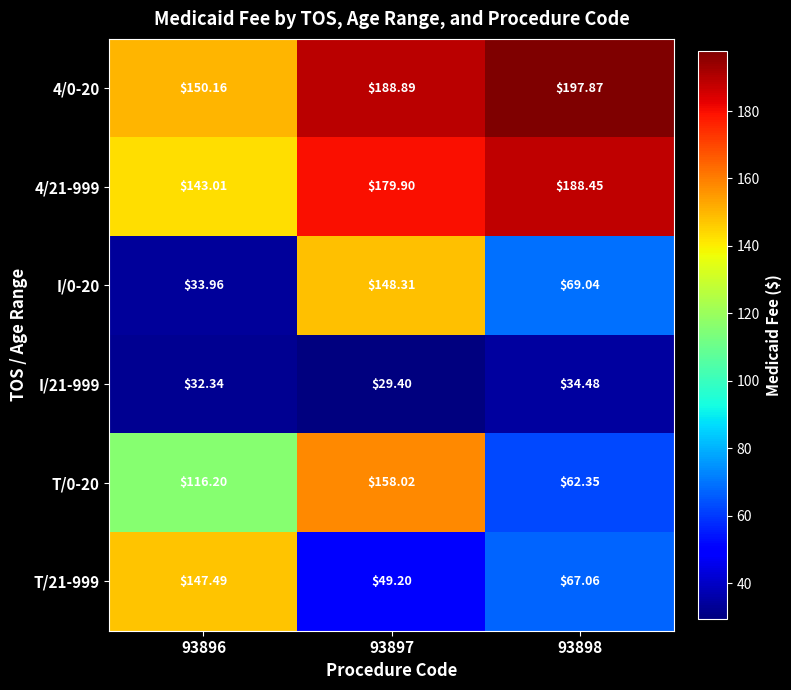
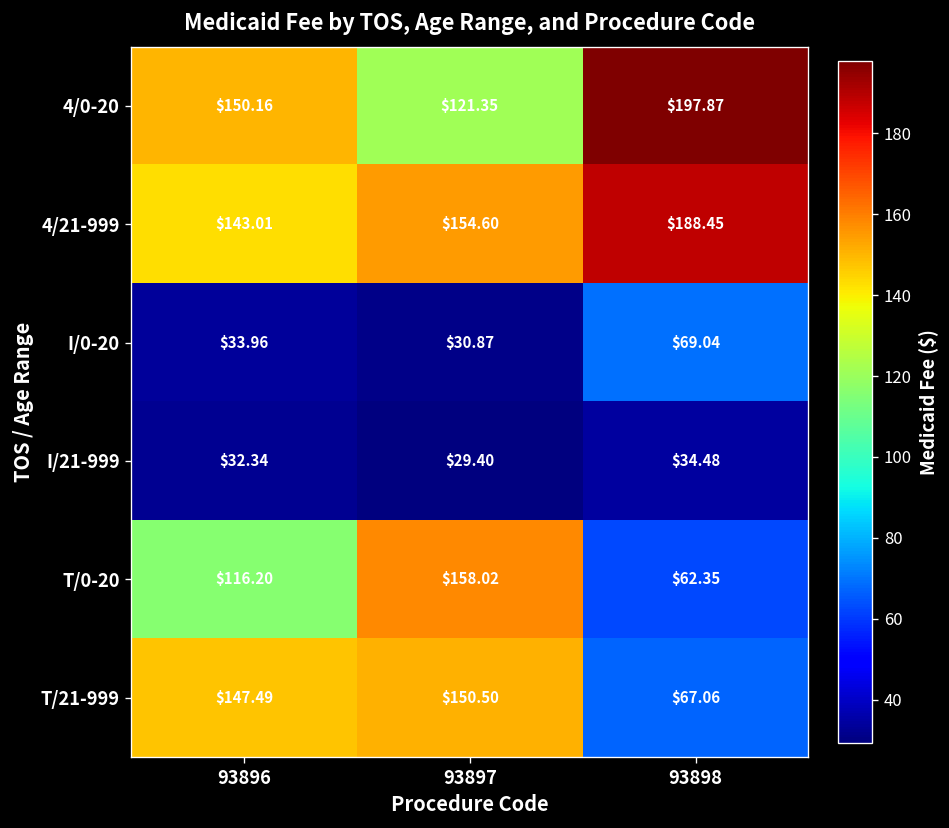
  {
    "4/0-20": {
      "93896": "$150.16",
-     "93897": "$188.89",
+     "93897": "$121.35",
      "93898": "$197.87"
    },
    "4/21-999": {
      "93896": "$143.01",
-     "93897": "$179.90",
+     "93897": "$154.60",
      "93898": "$188.45"
    },
    "I/0-20": {
      "93896": "$33.96",
-     "93897": "$148.31",
+     "93897": "$30.87",
      "93898": "$69.04"
    },
    "I/21-999": {
      "93896": "$32.34",
      "93897": "$29.40",
      "93898": "$34.48"
    },
    "T/0-20": {
      "93896": "$116.20",
      "93897": "$158.02",
      "93898": "$62.35"
    },
    "T/21-999": {
      "93896": "$147.49",
-     "93897": "$49.20",
+     "93897": "$150.50",
      "93898": "$67.06"
    }
  }
